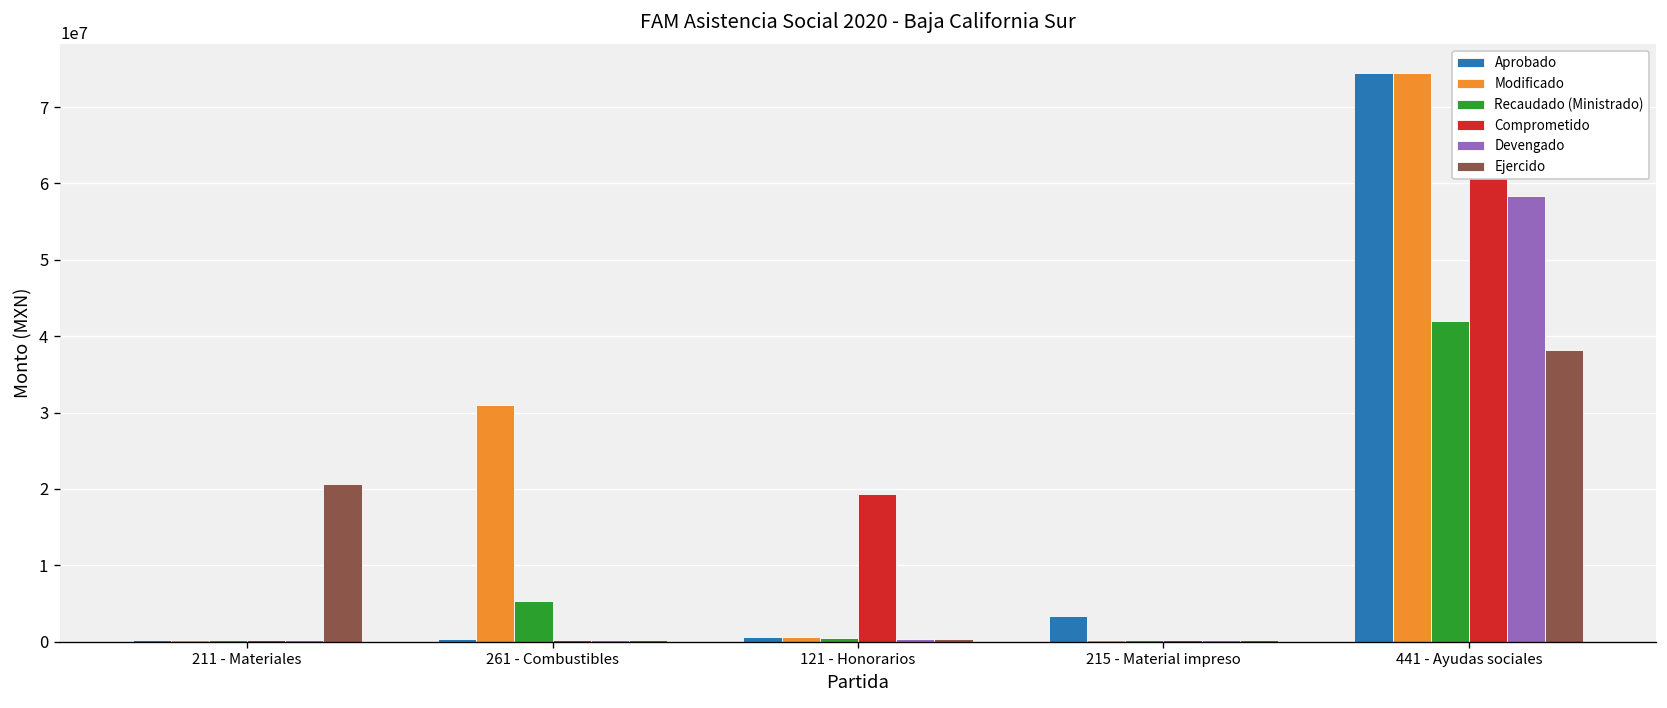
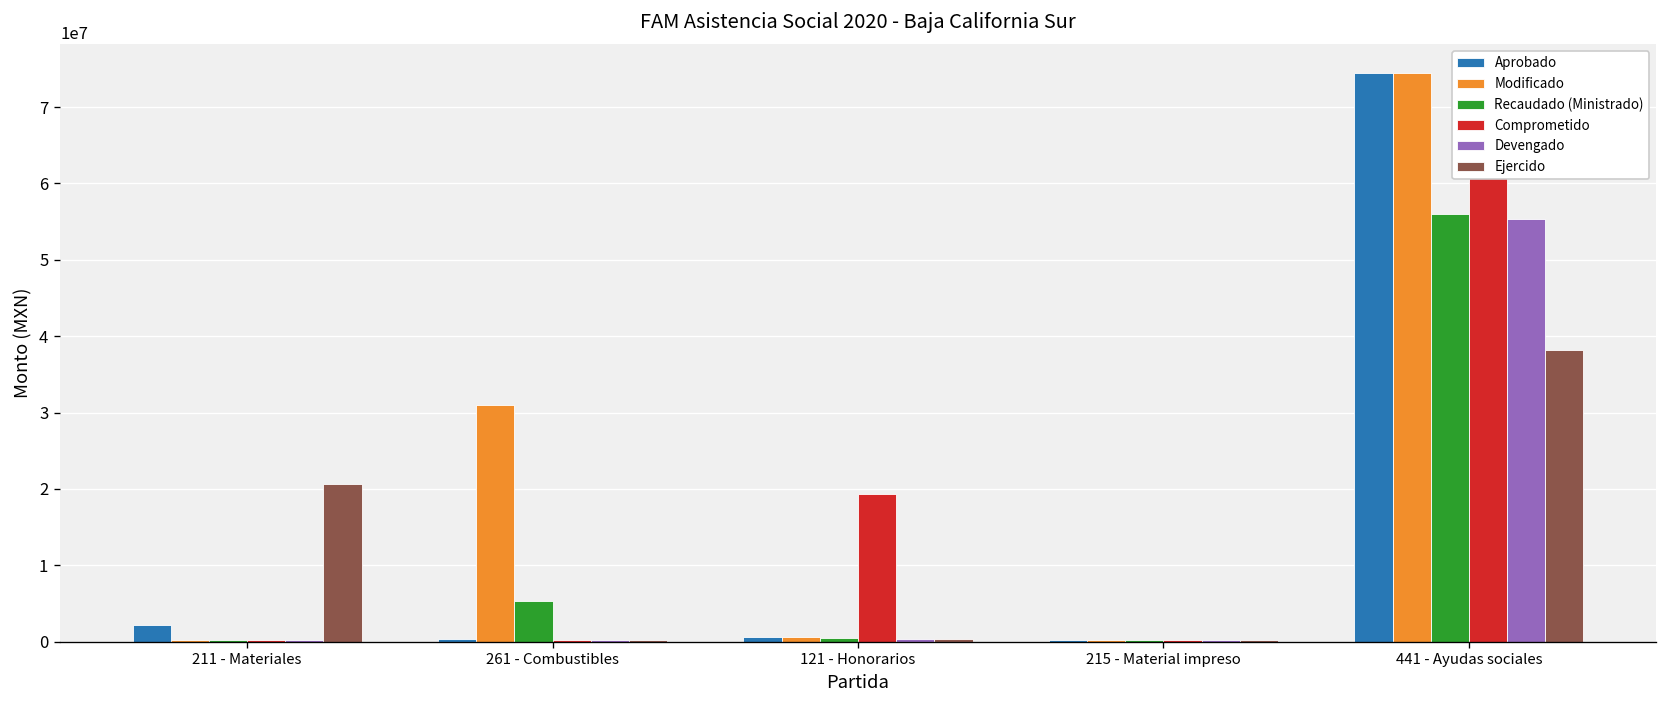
  {
    "Aprobado": {
-     "211 - Materiales": 0,
+     "211 - Materiales": 2000000,
      "121 - Honorarios": 1000000,
-     "215 - Material impreso": 3000000,
+     "215 - Material impreso": 0,
      "441 - Ayudas sociales": 75000000
    },
    "Modificado": {
      "261 - Combustibles": 31000000,
      "121 - Honorarios": 1000000,
      "441 - Ayudas sociales": 75000000
    },
    "Recaudado (Ministrado)": {
      "261 - Combustibles": 5000000,
      "121 - Honorarios": 0,
-     "441 - Ayudas sociales": 42000000
+     "441 - Ayudas sociales": 56000000
    },
    "Comprometido": {
      "121 - Honorarios": 19000000
    },
    "Devengado": {
-     "441 - Ayudas sociales": 58000000
+     "441 - Ayudas sociales": 55000000
    },
    "Ejercido": {
      "211 - Materiales": 21000000,
      "441 - Ayudas sociales": 38000000
    }
  }
